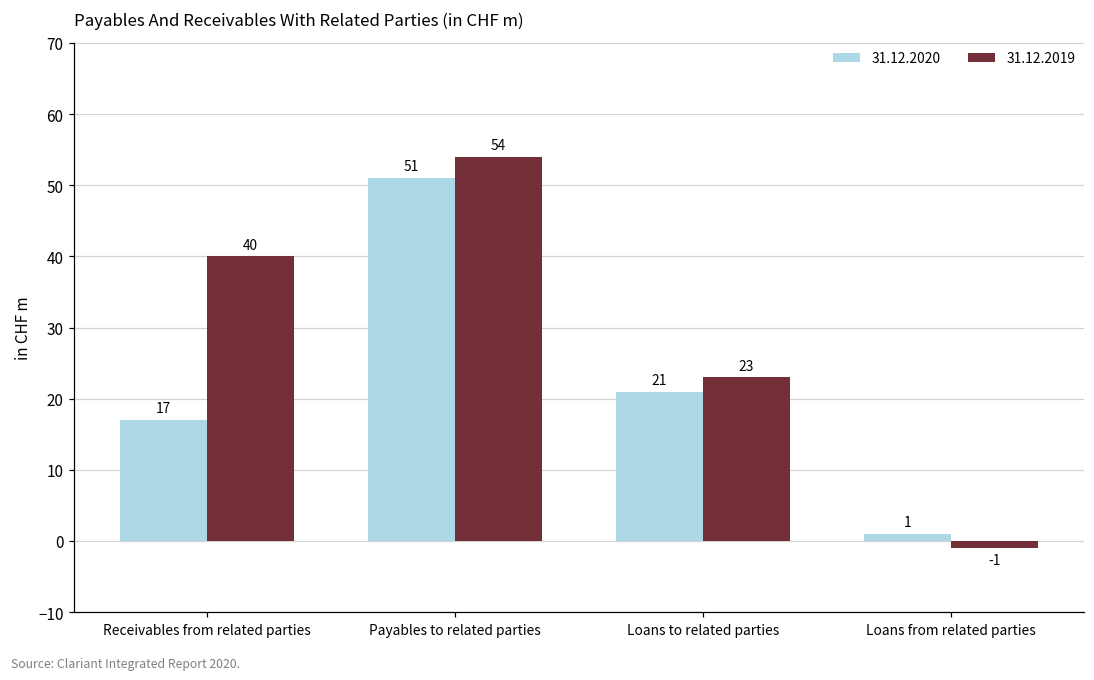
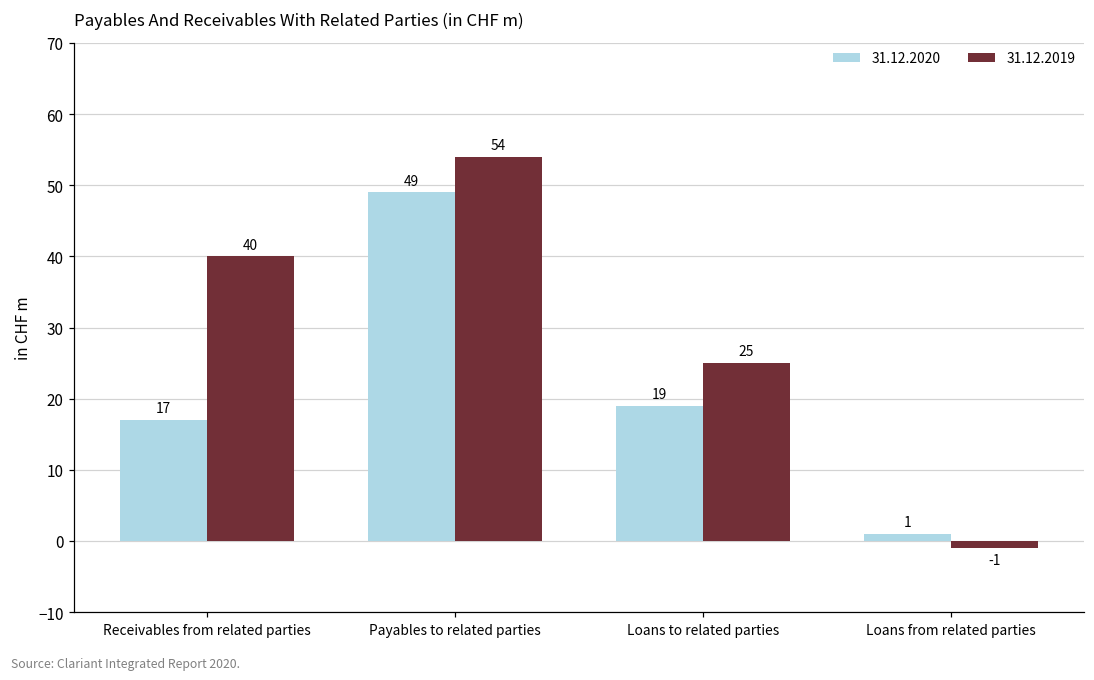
  {
    "31.12.2020": {
      "Receivables from related parties": 17,
-     "Payables to related parties": 51,
-     "Loans to related parties": 21,
+     "Payables to related parties": 49,
+     "Loans to related parties": 19,
      "Loans from related parties": 1
    },
    "31.12.2019": {
      "Receivables from related parties": 40,
      "Payables to related parties": 54,
-     "Loans to related parties": 23,
+     "Loans to related parties": 25,
      "Loans from related parties": -1
    }
  }
